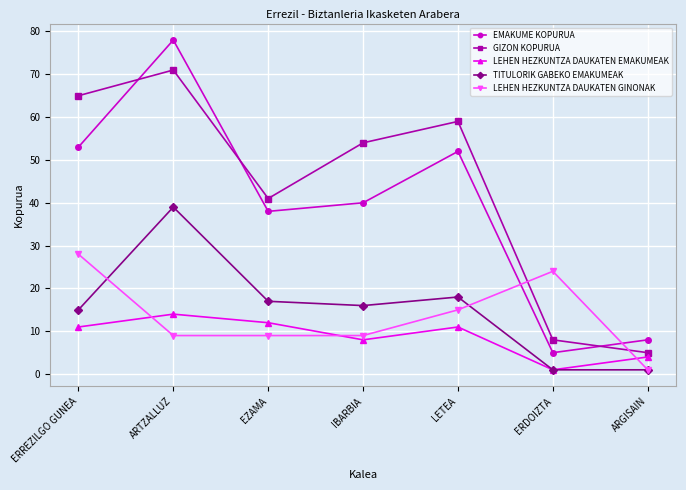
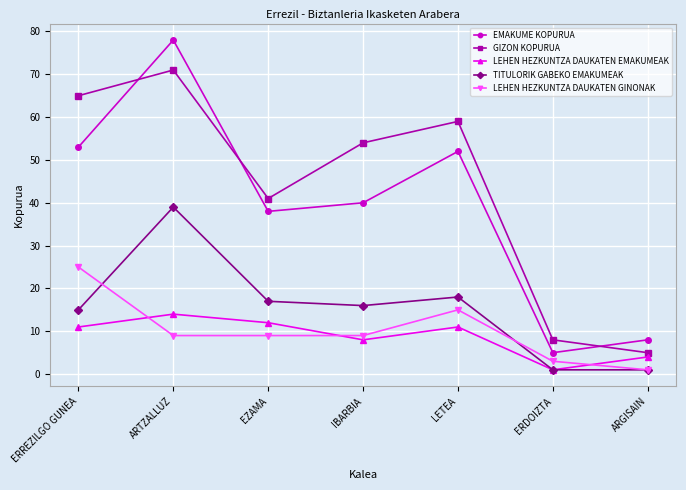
  {
    "LEHEN HEZKUNTZA DAUKATEN GINONAK": {
-     "ERREZILGO GUNEA": 28,
+     "ERREZILGO GUNEA": 25,
      "ARTZALLUZ": 9,
      "EZAMA": 9,
      "IBARBIA": 9,
      "LETEA": 15,
-     "ERDOIZTA": 24
+     "ERDOIZTA": 3
    }
  }
